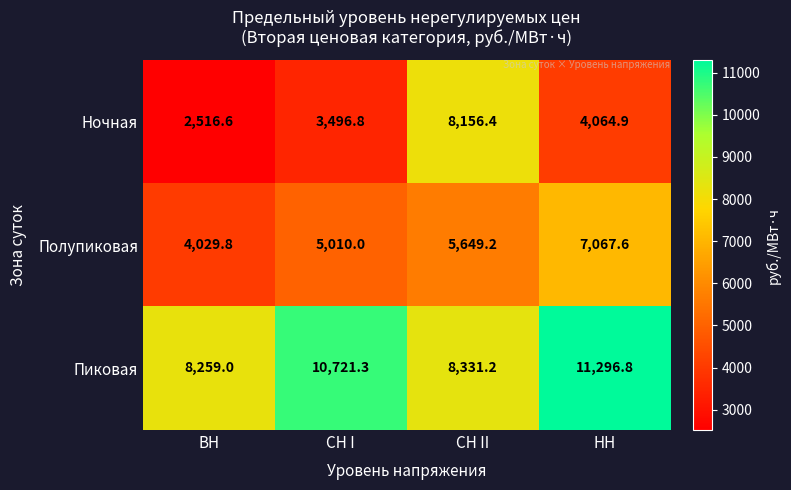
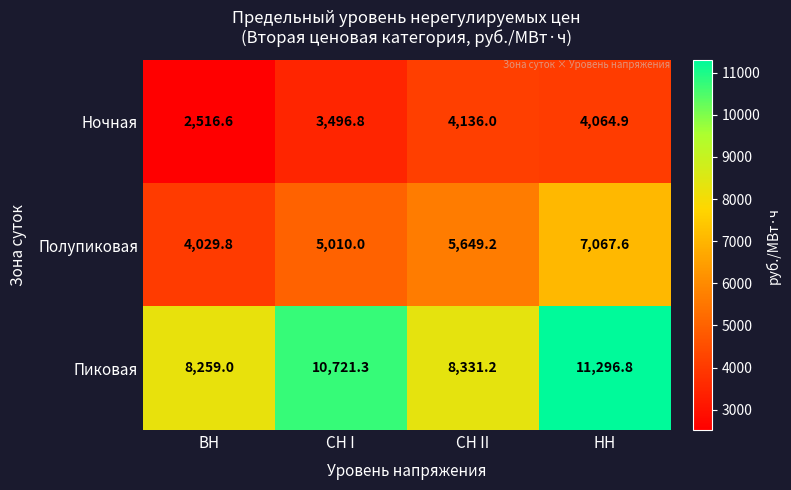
  {
    "Ночная": {
      "ВН": "2,516.6",
      "СН I": "3,496.8",
-     "СН II": "8,156.4"
+     "СН II": "4,136.0"
    },
    "Полупиковая": {
      "ВН": "4,029.8",
      "СН I": "5,010.0",
      "СН II": "5,649.2",
      "НН": "7,067.6"
    },
    "Пиковая": {
      "ВН": "8,259.0",
      "СН I": "10,721.3",
      "СН II": "8,331.2",
      "НН": "11,296.8"
    }
  }
